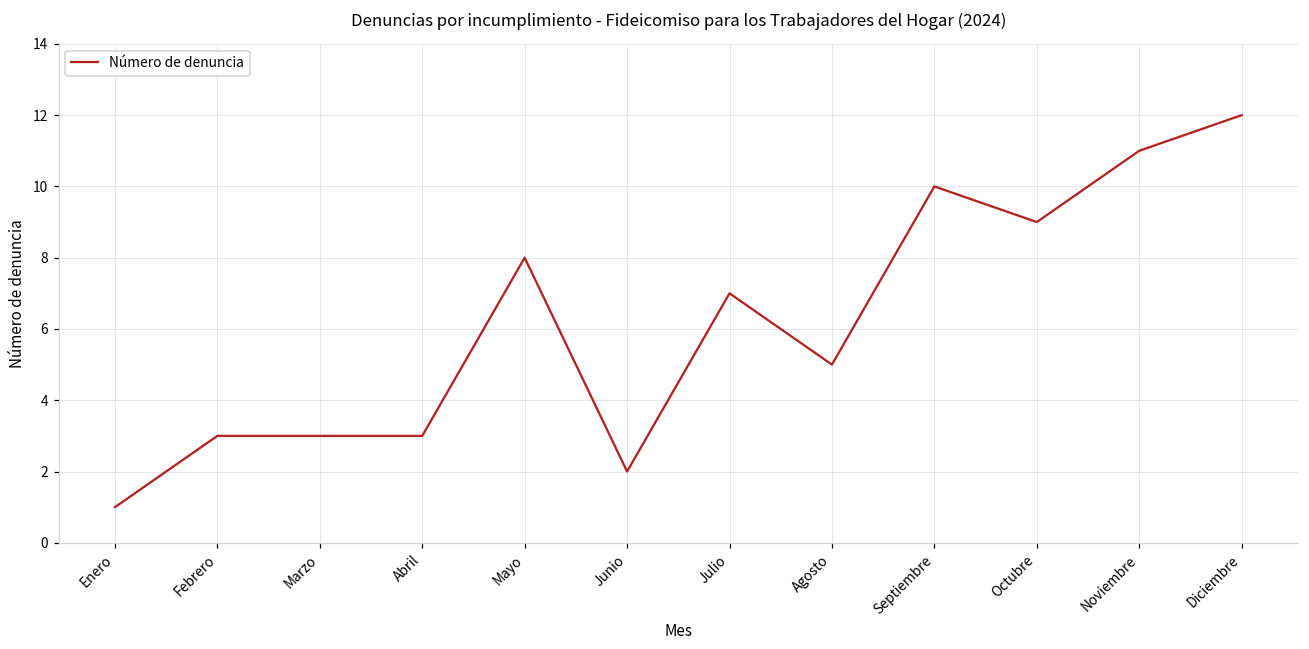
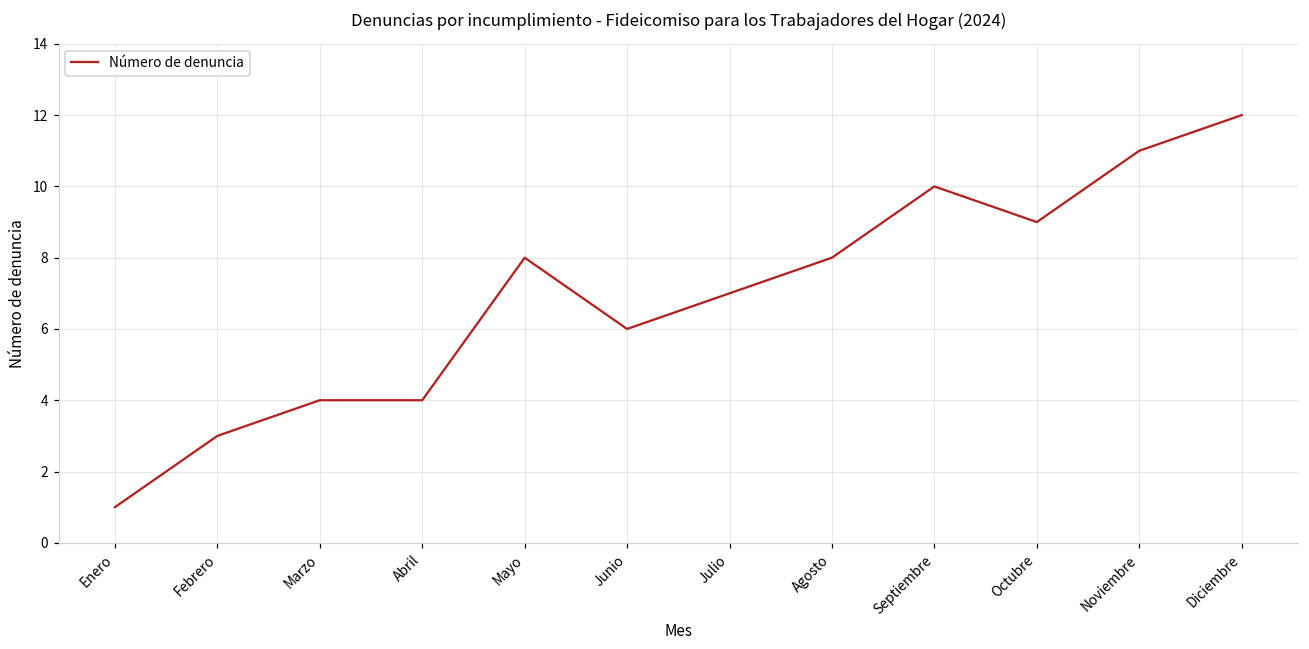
  {
    "Enero": 1,
    "Febrero": 3,
-   "Marzo": 3,
-   "Abril": 3,
+   "Marzo": 4,
+   "Abril": 4,
    "Mayo": 8,
-   "Junio": 2,
+   "Junio": 6,
    "Julio": 7,
-   "Agosto": 5,
+   "Agosto": 8,
    "Septiembre": 10,
    "Octubre": 9,
    "Noviembre": 11,
    "Diciembre": 12
  }
